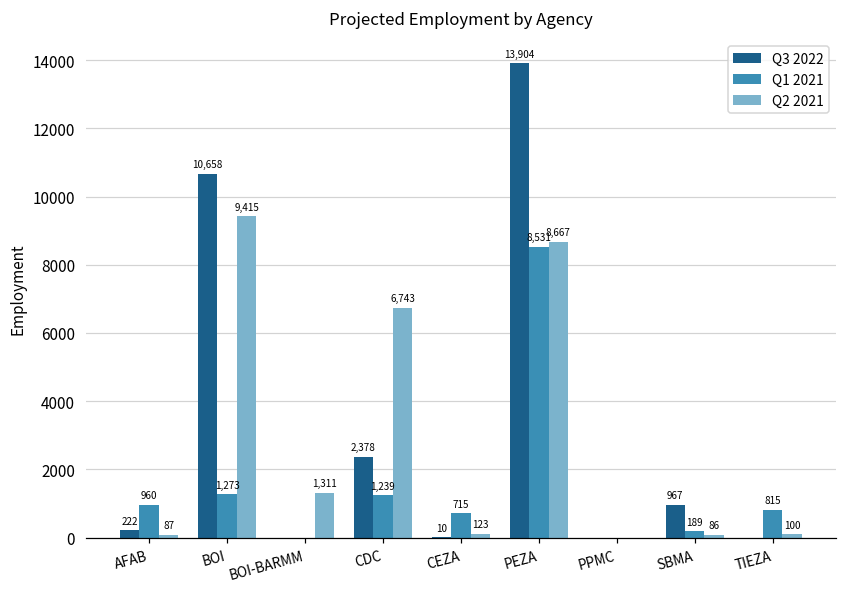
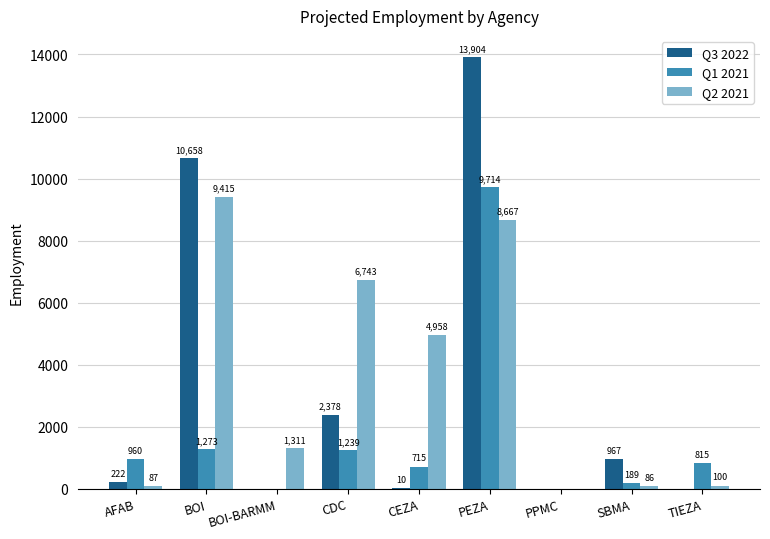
  {
    "Q3 2022": {
      "AFAB": "222",
      "BOI": "10,658",
      "CDC": "2,378",
      "CEZA": "10",
      "PEZA": "13,904",
      "SBMA": "967"
    },
    "Q1 2021": {
      "AFAB": "960",
      "BOI": "1,273",
      "CDC": "1,239",
      "CEZA": "715",
-     "PEZA": "8,531",
+     "PEZA": "9,714",
      "SBMA": "189",
      "TIEZA": "815"
    },
    "Q2 2021": {
      "AFAB": "87",
      "BOI": "9,415",
      "BOI-BARMM": "1,311",
      "CDC": "6,743",
-     "CEZA": "123",
+     "CEZA": "4,958",
      "PEZA": "8,667",
      "SBMA": "86",
      "TIEZA": "100"
    }
  }
